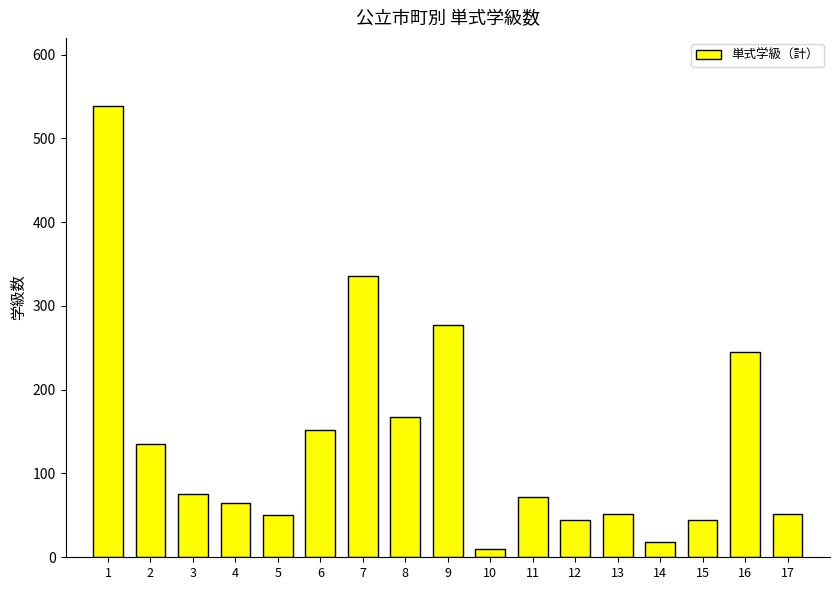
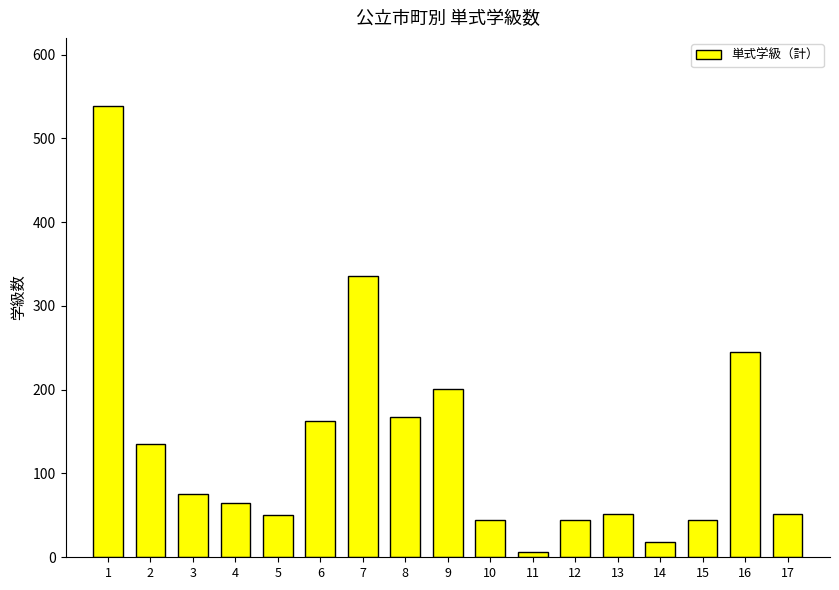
  {
    "1": 540,
    "2": 140,
    "3": 80,
    "4": 70,
    "5": 50,
-   "6": 150,
+   "6": 160,
    "7": 340,
    "8": 170,
-   "9": 280,
-   "10": 10,
-   "11": 70,
+   "9": 200,
+   "10": 50,
+   "11": 10,
    "12": 40,
    "13": 50,
    "14": 20,
    "15": 40,
    "16": 250,
    "17": 50
  }
